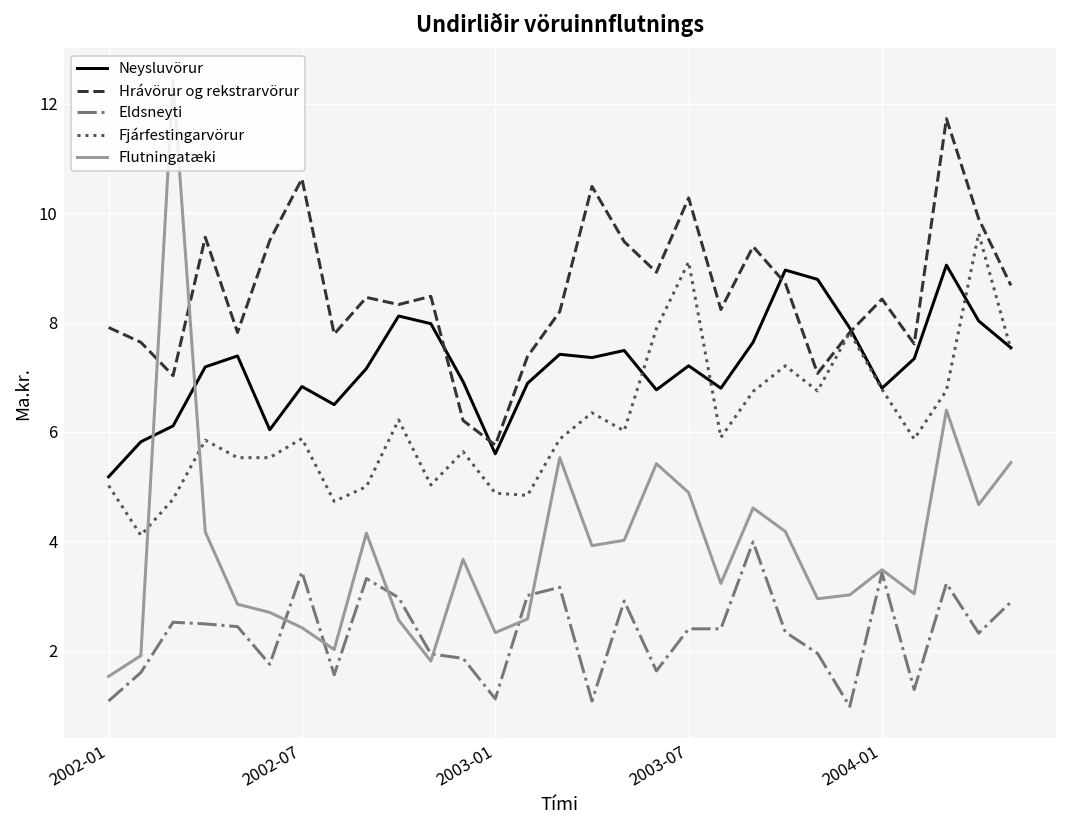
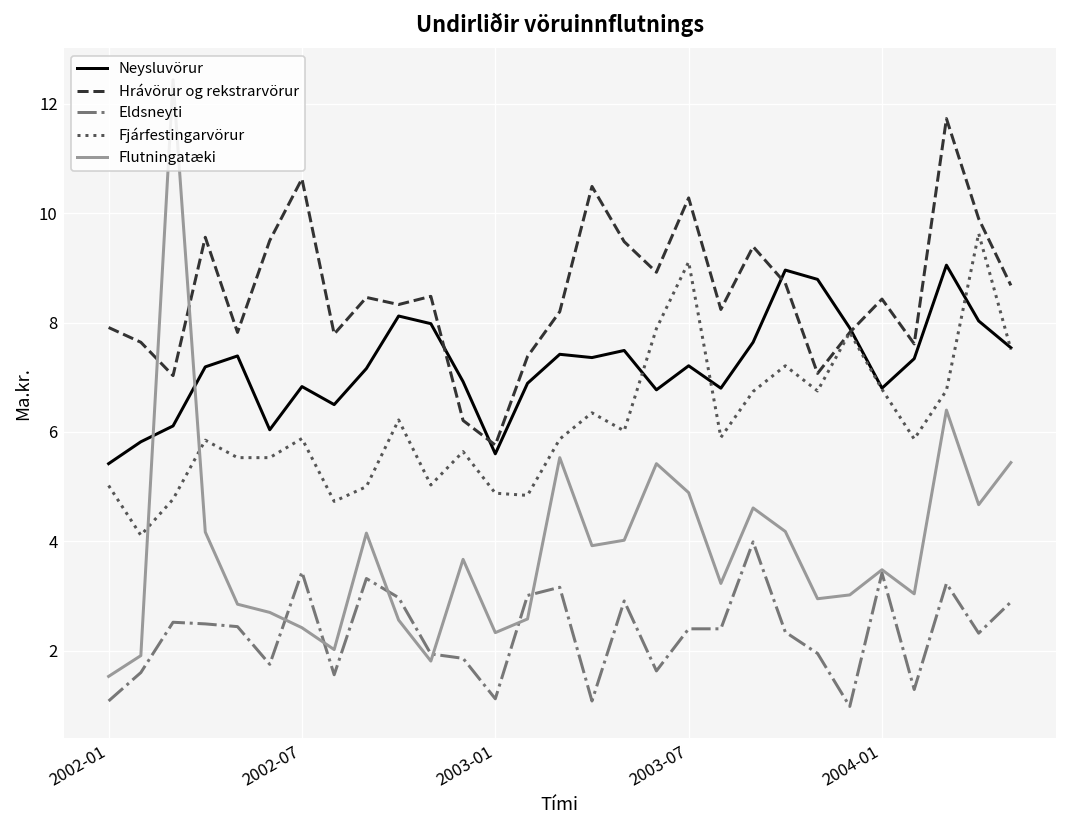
  {
    "Neysluvörur": {
-     "2002-01": 5.2,
+     "2002-01": 5.4,
      "2002-07": 6.8,
      "2003-01": 5.6,
      "2003-07": 7.2
    }
  }
